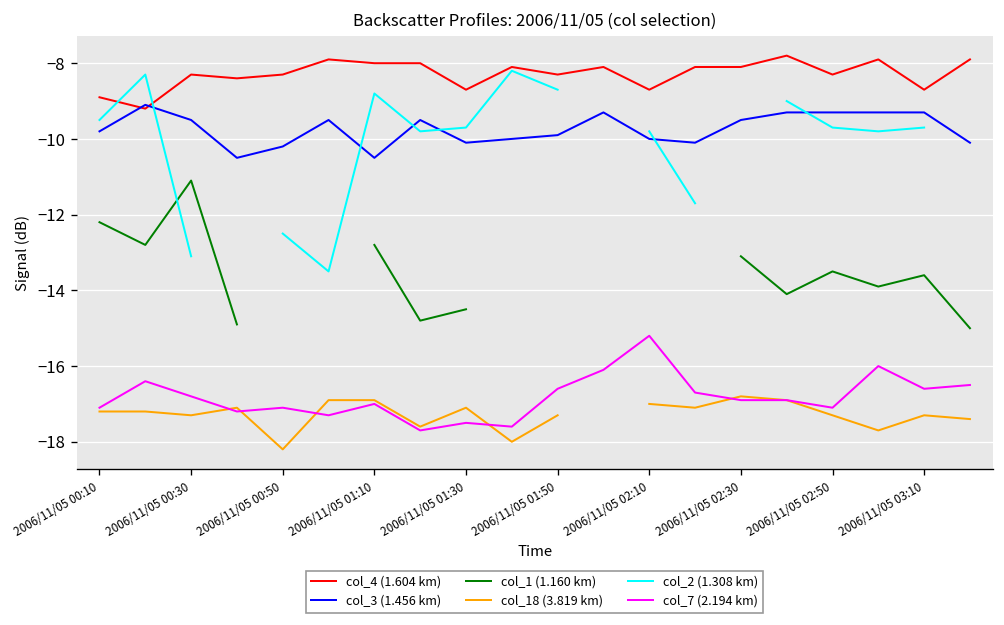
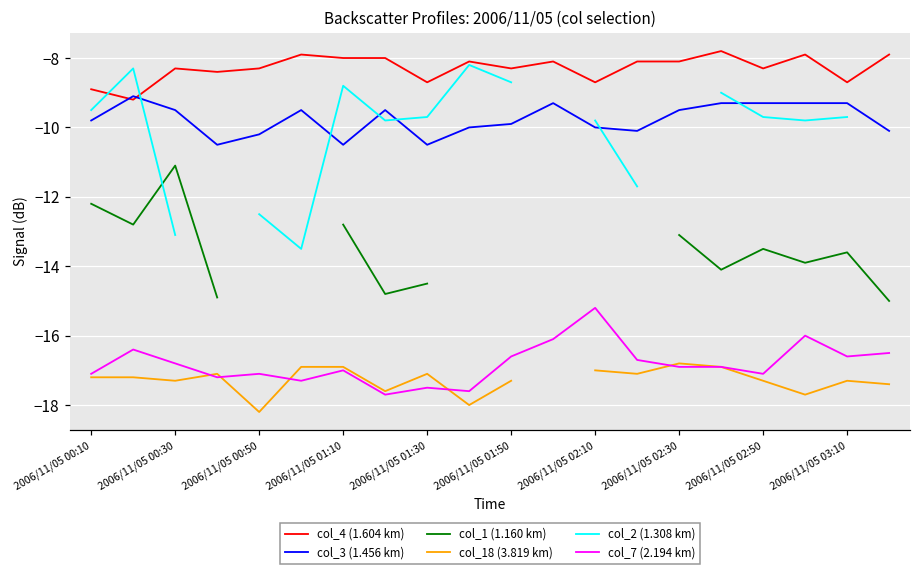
  {
    "col_4 (1.604 km)": {
      "2006/11/05 00:10": -8.9,
      "2006/11/05 00:30": -8.3,
      "2006/11/05 00:50": -8.3,
      "2006/11/05 01:10": -8.0,
      "2006/11/05 01:30": -8.7,
      "2006/11/05 01:50": -8.3,
      "2006/11/05 02:10": -8.7,
      "2006/11/05 02:30": -8.1,
      "2006/11/05 02:50": -8.3,
      "2006/11/05 03:10": -8.7
    },
    "col_3 (1.456 km)": {
      "2006/11/05 00:10": -9.8,
      "2006/11/05 00:30": -9.5,
      "2006/11/05 00:50": -10.2,
      "2006/11/05 01:10": -10.5,
-     "2006/11/05 01:30": -10.1,
+     "2006/11/05 01:30": -10.5,
      "2006/11/05 01:50": -9.9,
      "2006/11/05 02:10": -10.0,
      "2006/11/05 02:30": -9.5,
      "2006/11/05 02:50": -9.3,
      "2006/11/05 03:10": -9.3
    },
    "col_1 (1.160 km)": {
      "2006/11/05 00:10": -12.2,
      "2006/11/05 00:30": -11.1,
      "2006/11/05 01:10": -12.8,
      "2006/11/05 01:30": -14.5,
      "2006/11/05 01:50": -14.9,
      "2006/11/05 02:30": -13.1,
      "2006/11/05 02:50": -13.5,
      "2006/11/05 03:10": -13.6
    },
    "col_18 (3.819 km)": {
      "2006/11/05 00:10": -17.2,
      "2006/11/05 00:30": -17.3,
      "2006/11/05 00:50": -18.2,
      "2006/11/05 01:10": -16.9,
      "2006/11/05 01:30": -17.1,
      "2006/11/05 01:50": -17.3,
      "2006/11/05 02:10": -17.0,
      "2006/11/05 02:30": -16.8,
      "2006/11/05 02:50": -17.3,
      "2006/11/05 03:10": -17.3
    },
    "col_2 (1.308 km)": {
      "2006/11/05 00:10": -9.5,
      "2006/11/05 00:30": -13.1,
      "2006/11/05 00:50": -12.5,
      "2006/11/05 01:10": -8.8,
      "2006/11/05 01:30": -9.7,
      "2006/11/05 01:50": -8.7,
      "2006/11/05 02:10": -9.8,
      "2006/11/05 02:50": -9.7,
      "2006/11/05 03:10": -9.7
    },
    "col_7 (2.194 km)": {
      "2006/11/05 00:10": -17.1,
      "2006/11/05 00:30": -16.8,
      "2006/11/05 00:50": -17.1,
      "2006/11/05 01:10": -17.0,
      "2006/11/05 01:30": -17.5,
      "2006/11/05 01:50": -16.6,
      "2006/11/05 02:10": -15.2,
      "2006/11/05 02:30": -16.9,
      "2006/11/05 02:50": -17.1,
      "2006/11/05 03:10": -16.6
    }
  }
